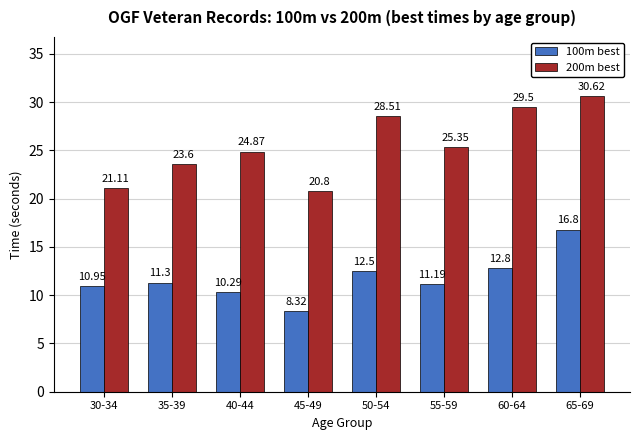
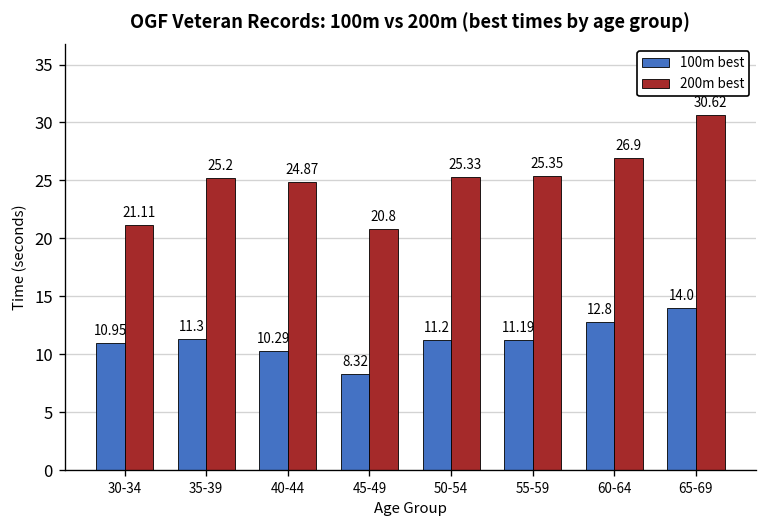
  {
    "100m best": {
      "30-34": 10.95,
      "35-39": 11.3,
      "40-44": 10.29,
      "45-49": 8.32,
-     "50-54": 12.5,
+     "50-54": 11.2,
      "55-59": 11.19,
      "60-64": 12.8,
-     "65-69": 16.8
+     "65-69": 14.0
    },
    "200m best": {
      "30-34": 21.11,
-     "35-39": 23.6,
+     "35-39": 25.2,
      "40-44": 24.87,
      "45-49": 20.8,
-     "50-54": 28.51,
+     "50-54": 25.33,
      "55-59": 25.35,
-     "60-64": 29.5,
+     "60-64": 26.9,
      "65-69": 30.62
    }
  }
